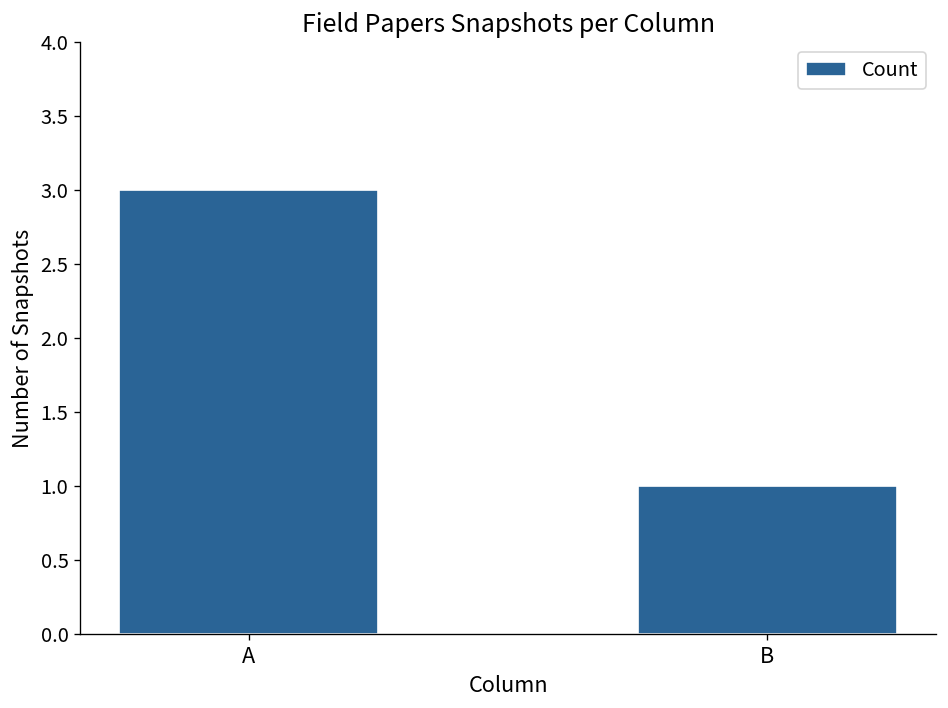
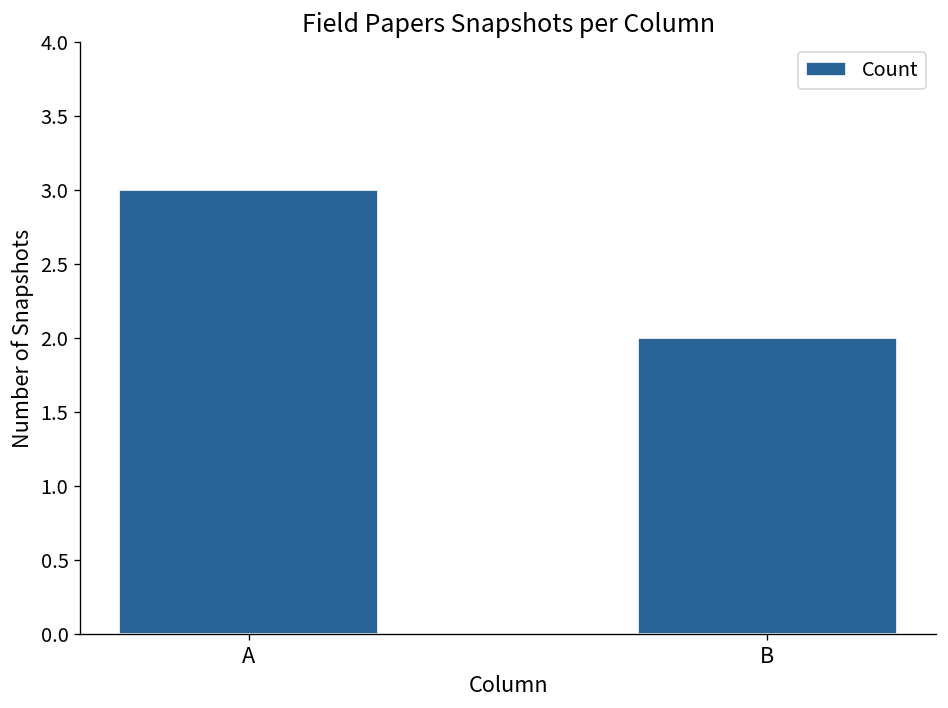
  {
    "A": 3,
-   "B": 1
+   "B": 2
  }
